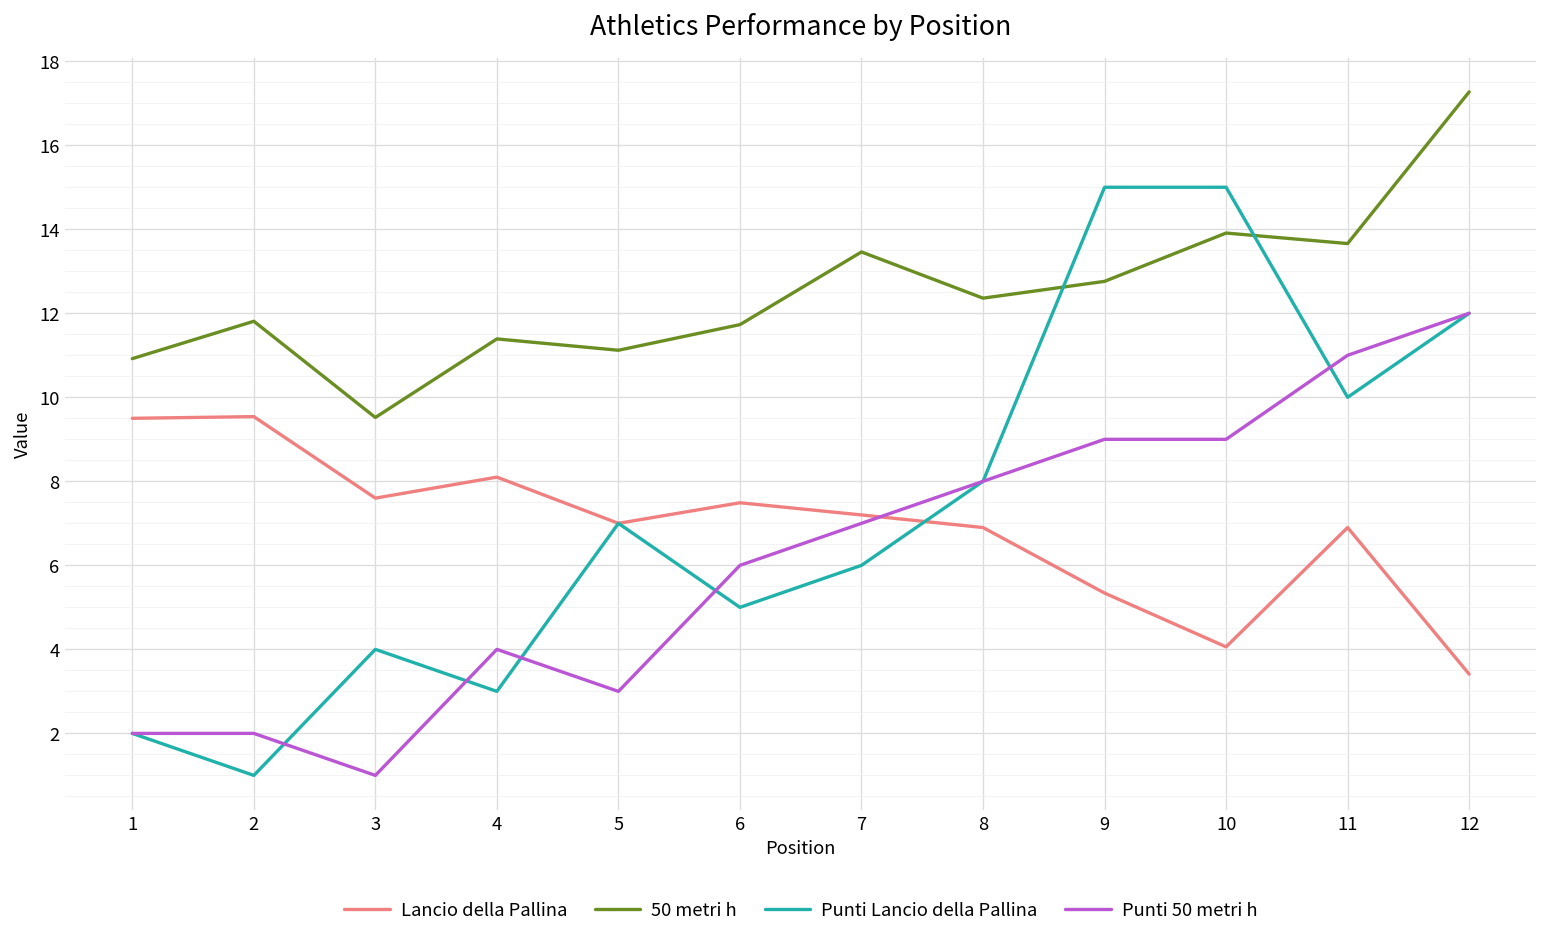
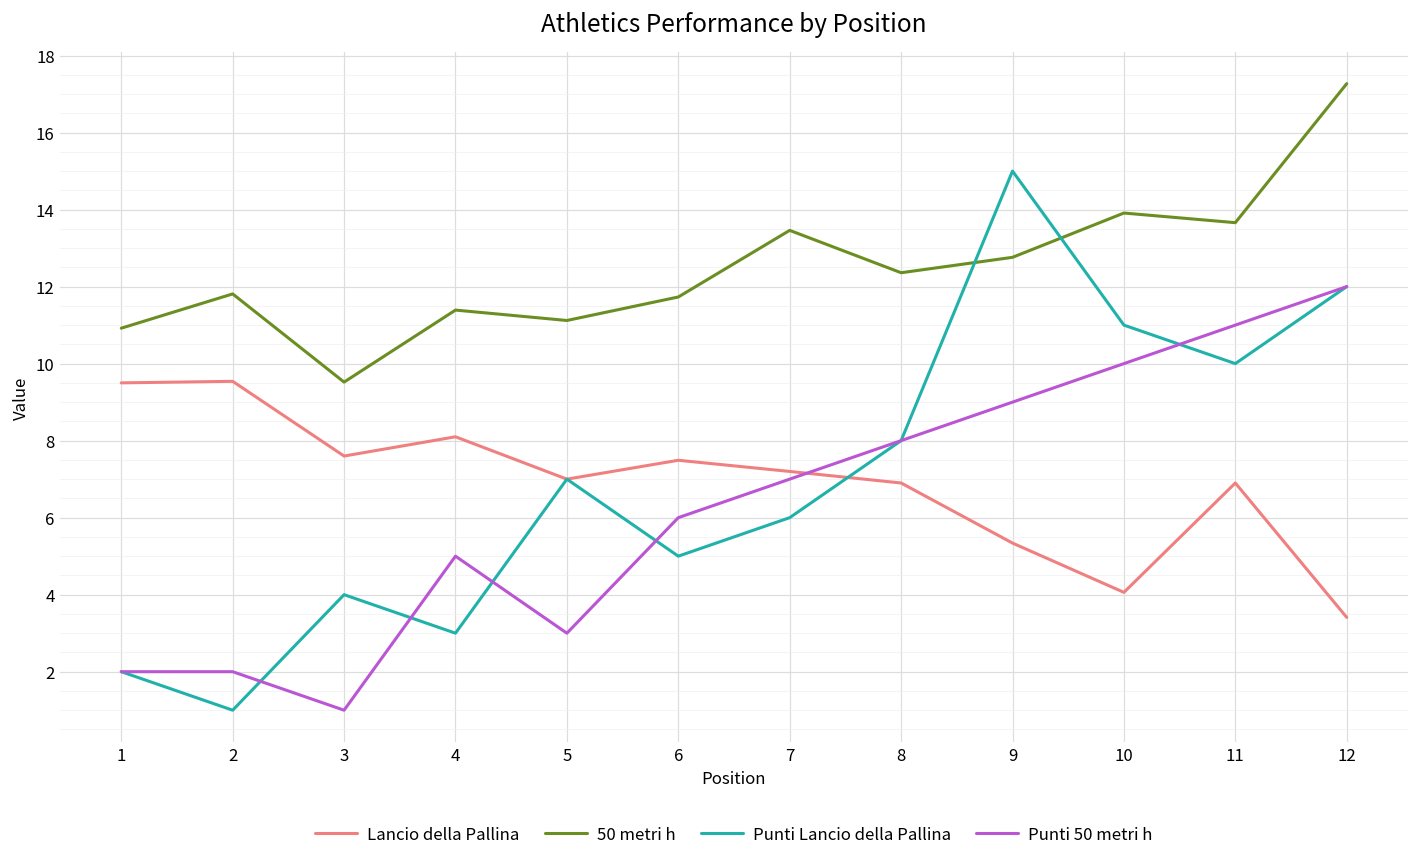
  {
    "Lancio della Pallina": {
      "1": 9.5,
      "2": 9.5,
      "3": 7.6,
      "4": 8.1,
      "6": 7.5,
      "7": 7.2,
      "8": 6.9,
      "9": 5.3,
      "10": 4,
      "11": 6.9,
      "12": 3.4
    },
    "50 metri h": {
      "1": 10.9,
      "2": 11.8,
      "3": 9.5,
      "4": 11.4,
      "5": 11.1,
      "6": 11.7,
      "7": 13.5,
      "8": 12.4,
      "9": 12.8,
      "10": 13.9,
      "11": 13.7,
      "12": 17.3
    },
    "Punti Lancio della Pallina": {
      "2": 1,
      "3": 4,
      "4": 3,
      "6": 5,
      "7": 6,
      "9": 15,
-     "10": 15,
+     "10": 11,
      "11": 10
    },
    "Punti 50 metri h": {
      "2": 2,
      "3": 1,
-     "4": 4,
+     "4": 5,
      "5": 3,
      "6": 6,
      "7": 7,
      "9": 9,
-     "10": 9,
+     "10": 10,
      "11": 11
    }
  }
